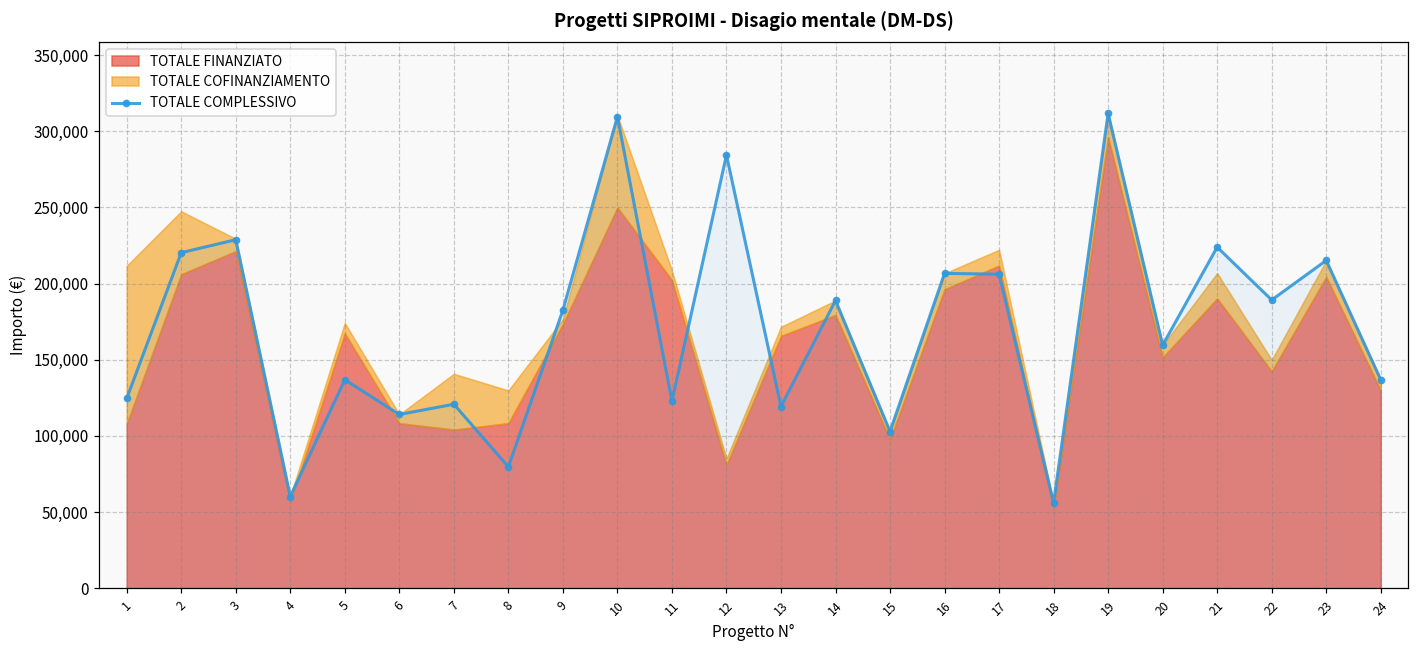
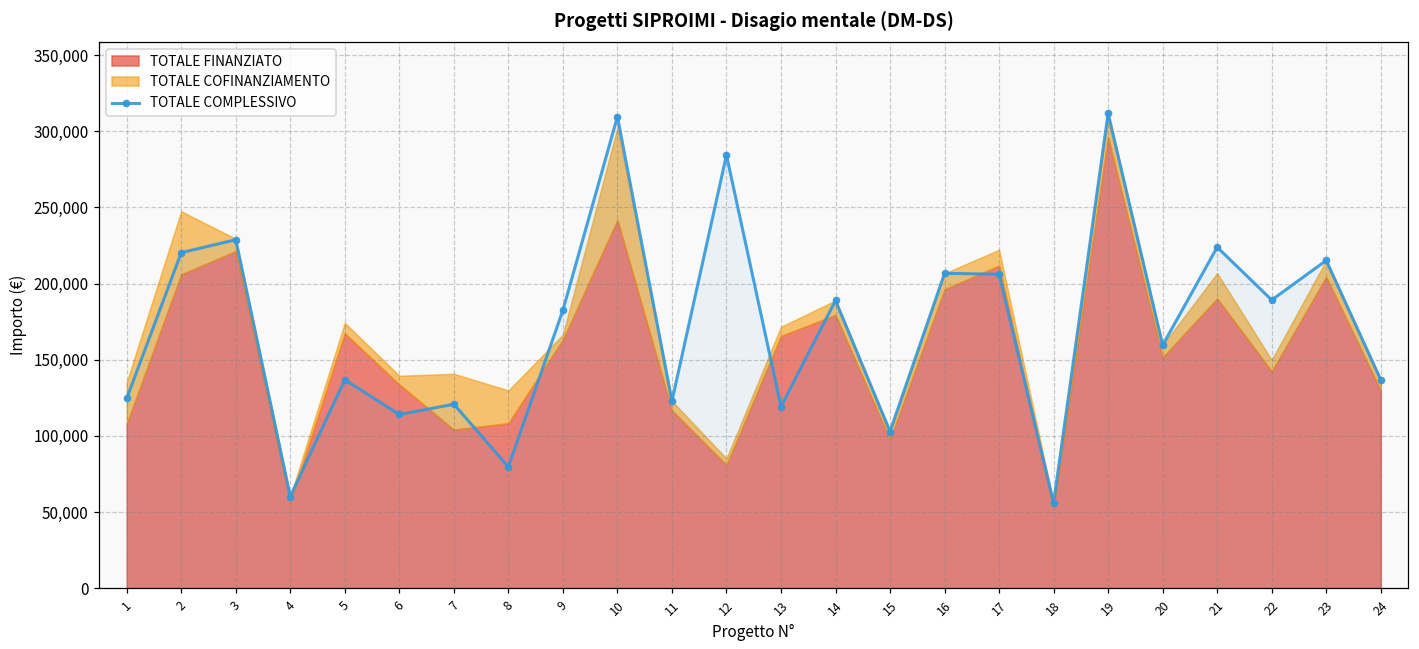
  {
    "TOTALE FINANZIATO": {
      "1": "108,000",
      "2": "206,000",
      "3": "221,000",
      "4": "57,000",
      "5": "167,000",
-     "6": "108,000",
+     "6": "134,000",
      "7": "104,000",
      "8": "108,000",
-     "9": "173,000",
-     "10": "250,000",
-     "11": "202,000",
+     "9": "163,000",
+     "10": "242,000",
+     "11": "117,000",
      "12": "81,000",
      "13": "166,000",
      "14": "179,000",
      "15": "98,000",
      "16": "196,000",
      "17": "212,000",
      "18": "53,000",
      "19": "296,000",
      "20": "152,000",
      "21": "190,000",
      "22": "142,000",
      "23": "204,000",
      "24": "130,000"
    },
    "TOTALE COFINANZIAMENTO": {
-     "1": "104,000",
+     "1": "27,000",
      "2": "41,000",
      "5": "7,000",
      "7": "37,000",
      "8": "21,000",
      "9": "3,000",
      "12": "4,000",
      "13": "6,000",
      "17": "10,000",
      "21": "17,000",
      "22": "7,000"
    },
    "TOTALE COMPLESSIVO": {
      "1": "125,000",
      "2": "220,000",
      "5": "137,000",
      "7": "121,000",
      "8": "80,000",
      "9": "183,000",
      "12": "284,000",
      "13": "119,000",
      "17": "206,000",
      "21": "224,000",
      "22": "189,000"
    }
  }
